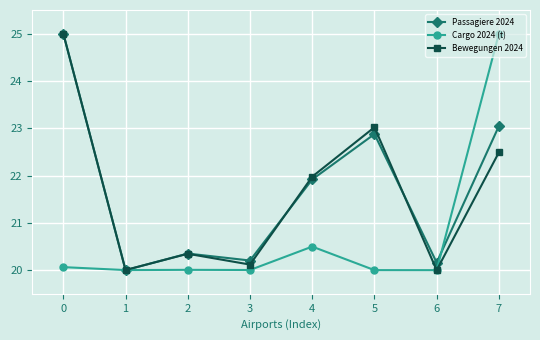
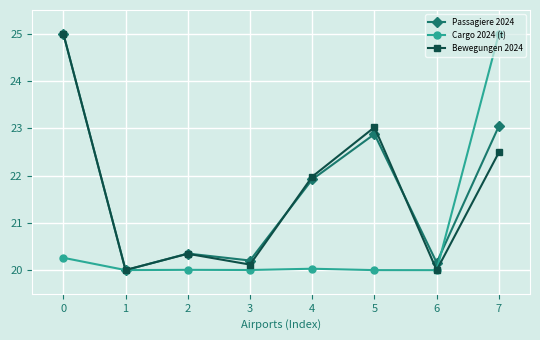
  {
    "Cargo 2024 (t)": {
-     "0": 20.1,
+     "0": 20.3,
      "2": 20.0,
      "3": 20.0,
-     "4": 20.5,
+     "4": 20.0,
      "5": 20.0
    }
  }
